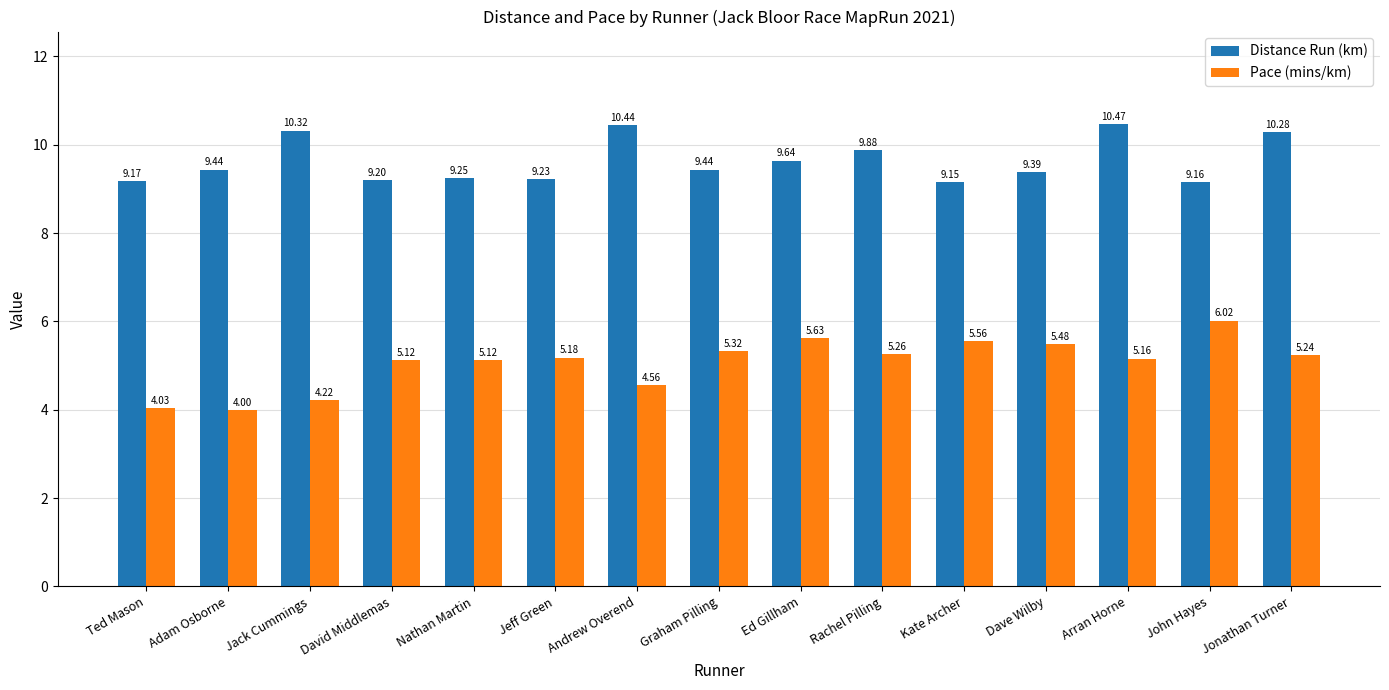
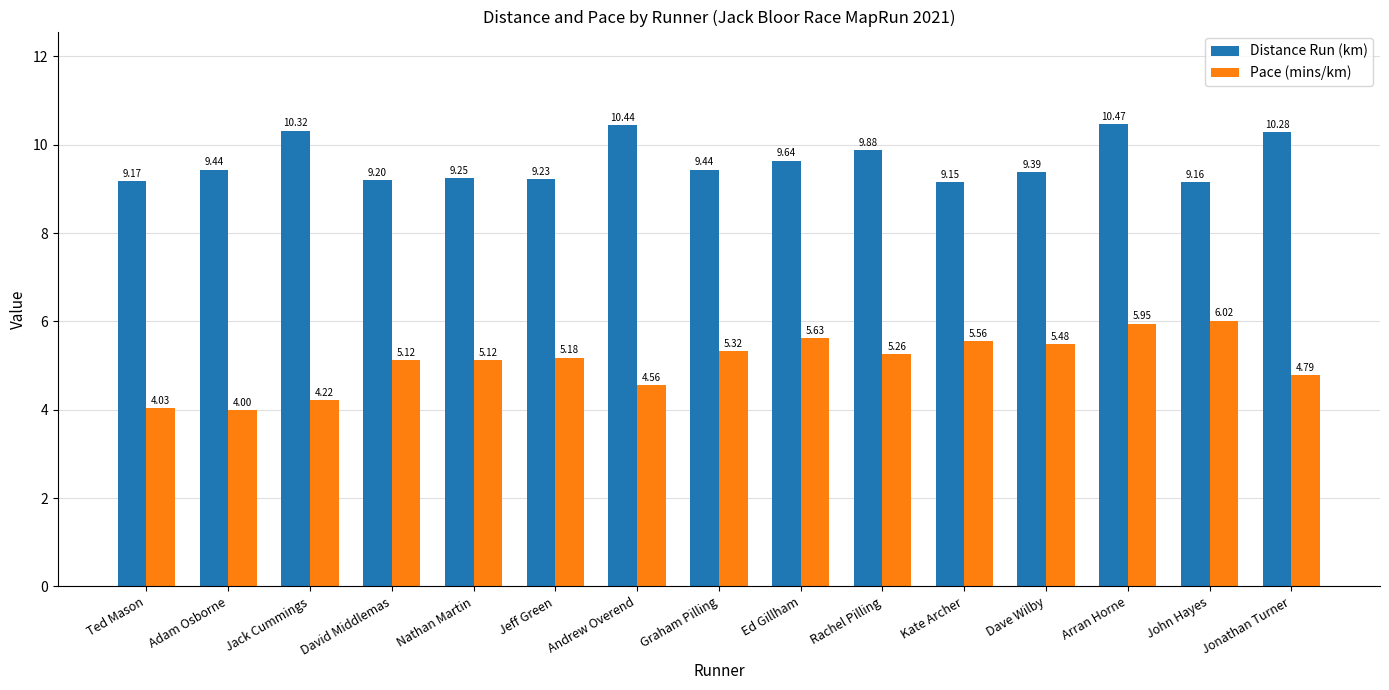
  {
    "Distance Run (km)": {
      "Ted Mason": 9.17,
      "Adam Osborne": 9.44,
      "Jack Cummings": 10.32,
      "David Middlemas": 9.20,
      "Nathan Martin": 9.25,
      "Jeff Green": 9.23,
      "Andrew Overend": 10.44,
      "Graham Pilling": 9.44,
      "Ed Gillham": 9.64,
      "Rachel Pilling": 9.88,
      "Kate Archer": 9.15,
      "Dave Wilby": 9.39,
      "Arran Horne": 10.47,
      "John Hayes": 9.16,
      "Jonathan Turner": 10.28
    },
    "Pace (mins/km)": {
      "Ted Mason": 4.03,
      "Adam Osborne": 4.00,
      "Jack Cummings": 4.22,
      "David Middlemas": 5.12,
      "Nathan Martin": 5.12,
      "Jeff Green": 5.18,
      "Andrew Overend": 4.56,
      "Graham Pilling": 5.32,
      "Ed Gillham": 5.63,
      "Rachel Pilling": 5.26,
      "Kate Archer": 5.56,
      "Dave Wilby": 5.48,
-     "Arran Horne": 5.16,
+     "Arran Horne": 5.95,
      "John Hayes": 6.02,
-     "Jonathan Turner": 5.24
+     "Jonathan Turner": 4.79
    }
  }
